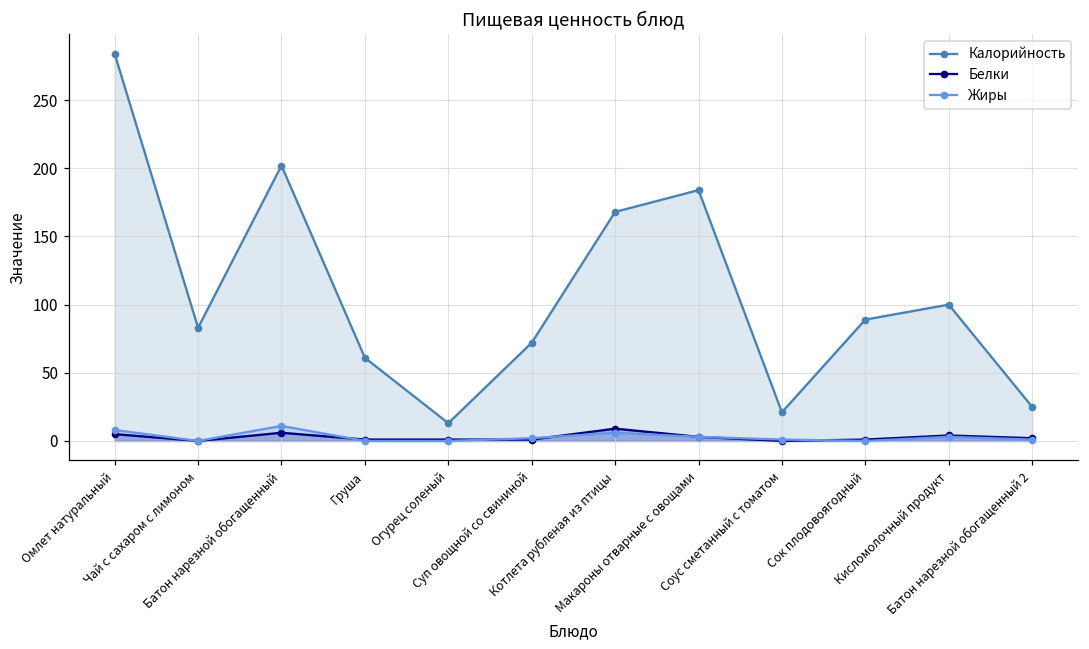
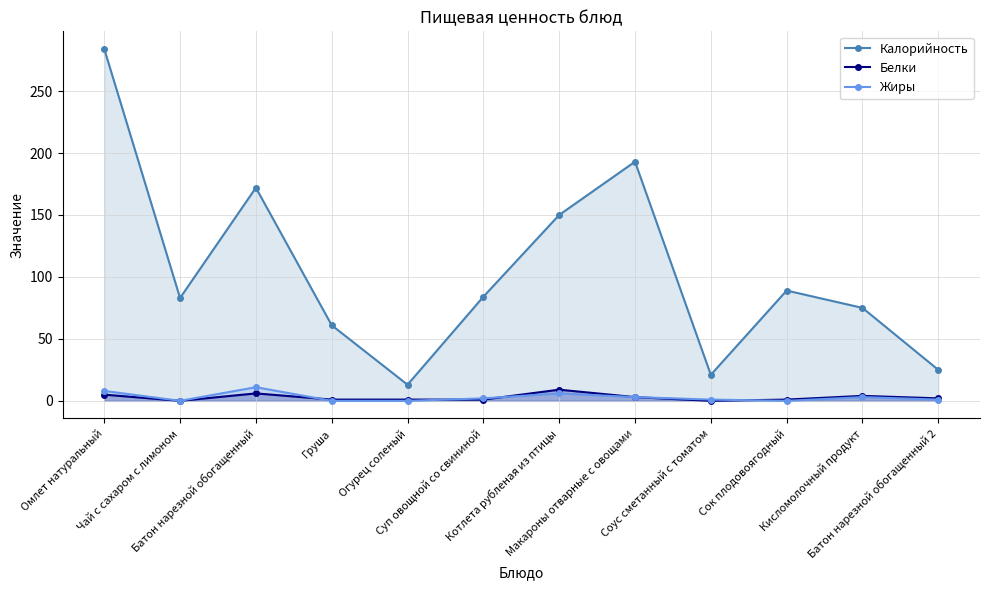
  {
    "Калорийность": {
      "Омлет натуральный": 284,
      "Чай с сахаром с лимоном": 83,
-     "Батон нарезной обогащенный": 202,
+     "Батон нарезной обогащенный": 172,
      "Груша": 61,
      "Огурец соленый": 13,
-     "Суп овощной со свининой": 72,
-     "Котлета рубленая из птицы": 168,
-     "Макароны отварные с овощами": 184,
+     "Суп овощной со свининой": 84,
+     "Котлета рубленая из птицы": 150,
+     "Макароны отварные с овощами": 193,
      "Соус сметанный с томатом": 21,
      "Сок плодовоягодный": 89,
-     "Кисломолочный продукт": 100,
+     "Кисломолочный продукт": 75,
      "Батон нарезной обогащенный 2": 25
    },
    "Белки": {
      "Омлет натуральный": 5,
      "Батон нарезной обогащенный": 6,
      "Котлета рубленая из птицы": 9
    },
    "Жиры": {
      "Омлет натуральный": 8,
      "Батон нарезной обогащенный": 11,
      "Котлета рубленая из птицы": 6
    }
  }
